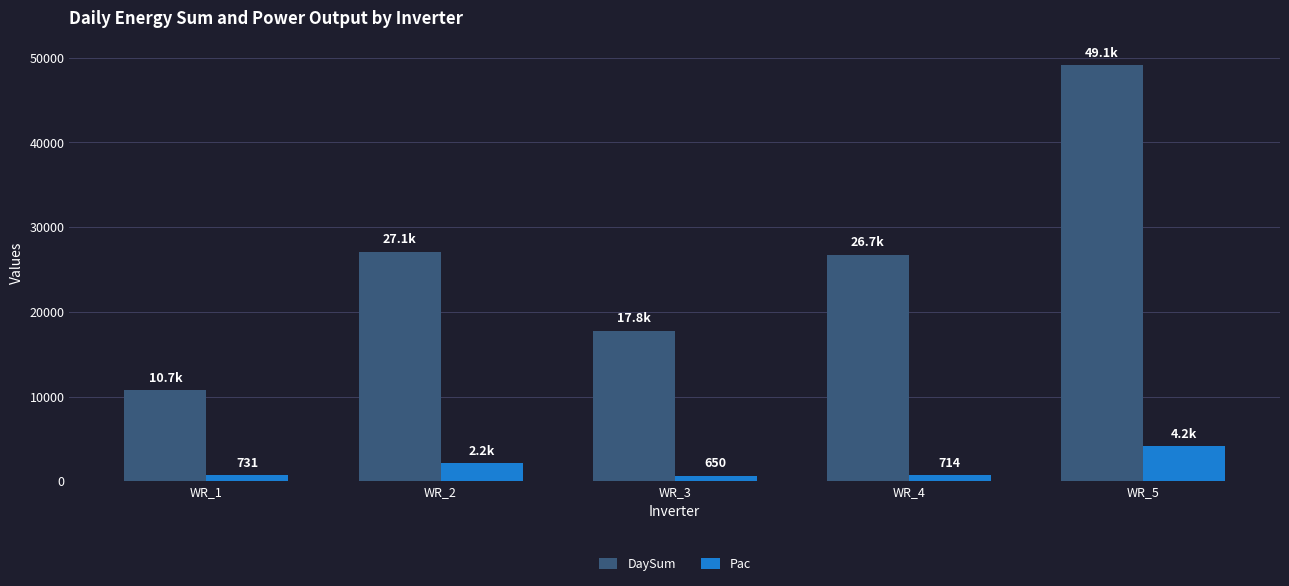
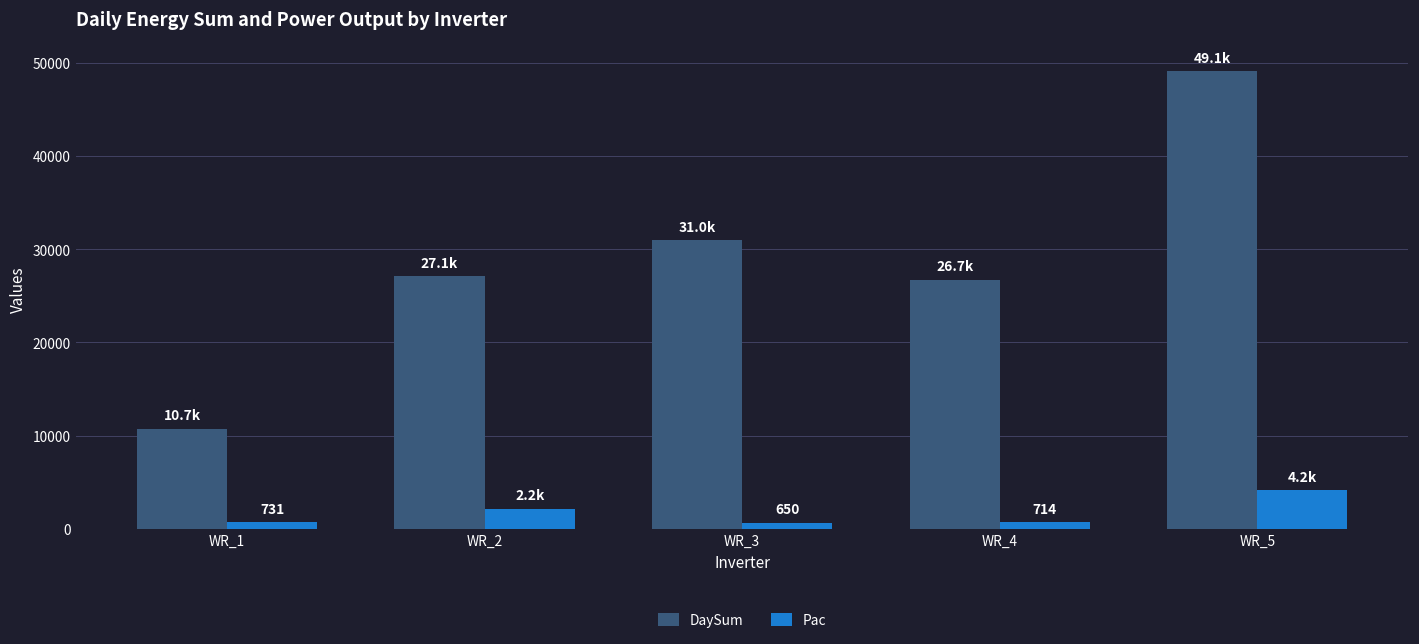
  {
    "DaySum": {
      "WR_1": "10.7k",
      "WR_2": "27.1k",
-     "WR_3": "17.8k",
+     "WR_3": "31.0k",
      "WR_4": "26.7k",
      "WR_5": "49.1k"
    },
    "Pac": {
      "WR_1": "731",
      "WR_2": "2.2k",
      "WR_3": "650",
      "WR_4": "714",
      "WR_5": "4.2k"
    }
  }
